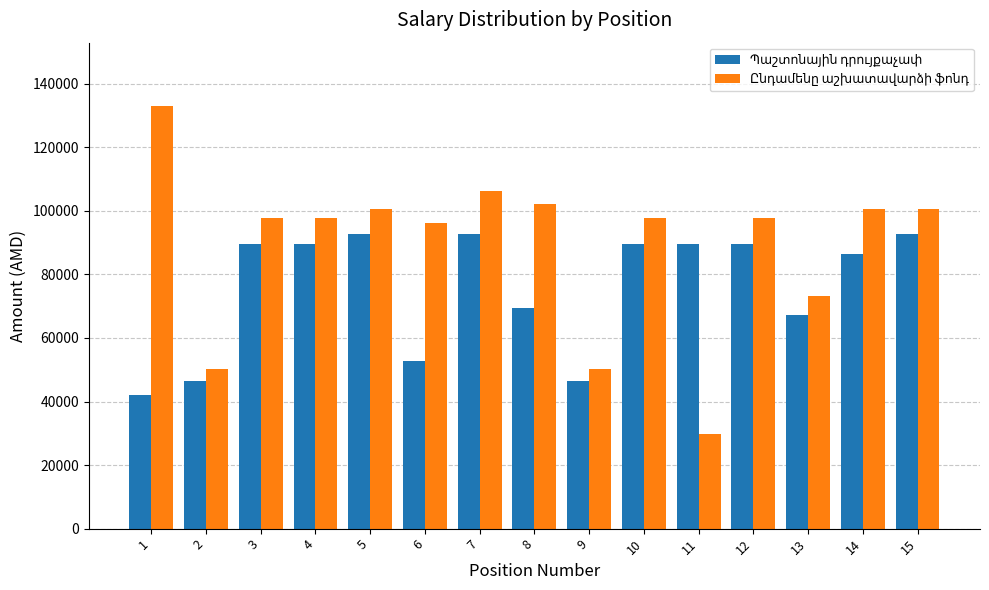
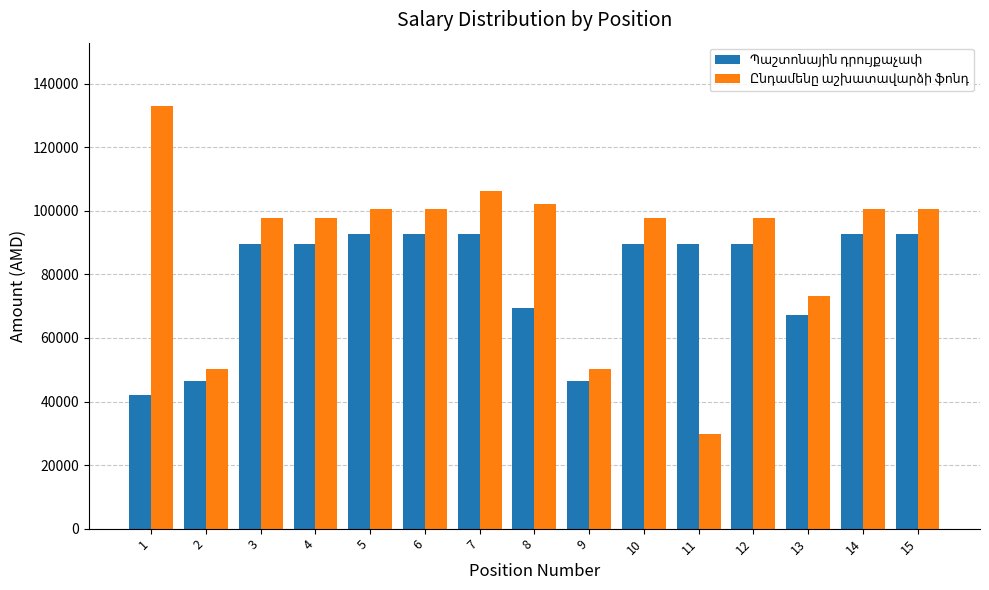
  {
    "Պաշտոնային դրույքաչափ": {
      "1": 42000,
      "2": 46000,
      "3": 90000,
      "4": 90000,
      "5": 93000,
-     "6": 53000,
+     "6": 93000,
      "7": 93000,
      "8": 69000,
      "9": 46000,
      "10": 90000,
      "11": 90000,
      "12": 90000,
      "13": 67000,
-     "14": 87000,
+     "14": 93000,
      "15": 93000
    },
    "Ընդամենը աշխատավարձի ֆոնդ": {
      "1": 133000,
      "2": 50000,
      "3": 98000,
      "4": 98000,
      "5": 101000,
-     "6": 96000,
+     "6": 101000,
      "7": 106000,
      "8": 102000,
      "9": 50000,
      "10": 98000,
      "11": 30000,
      "12": 98000,
      "13": 73000,
      "14": 101000,
      "15": 101000
    }
  }
